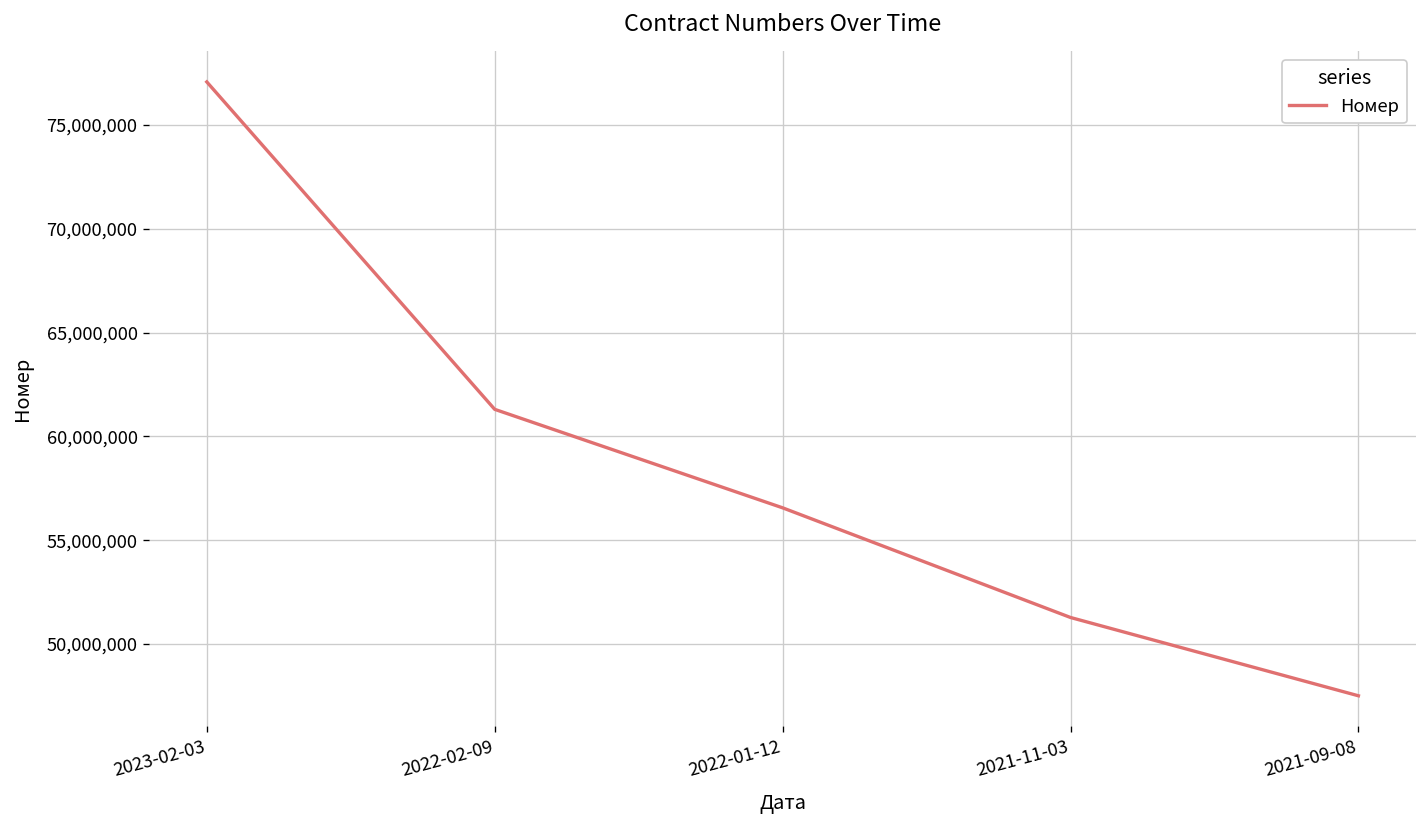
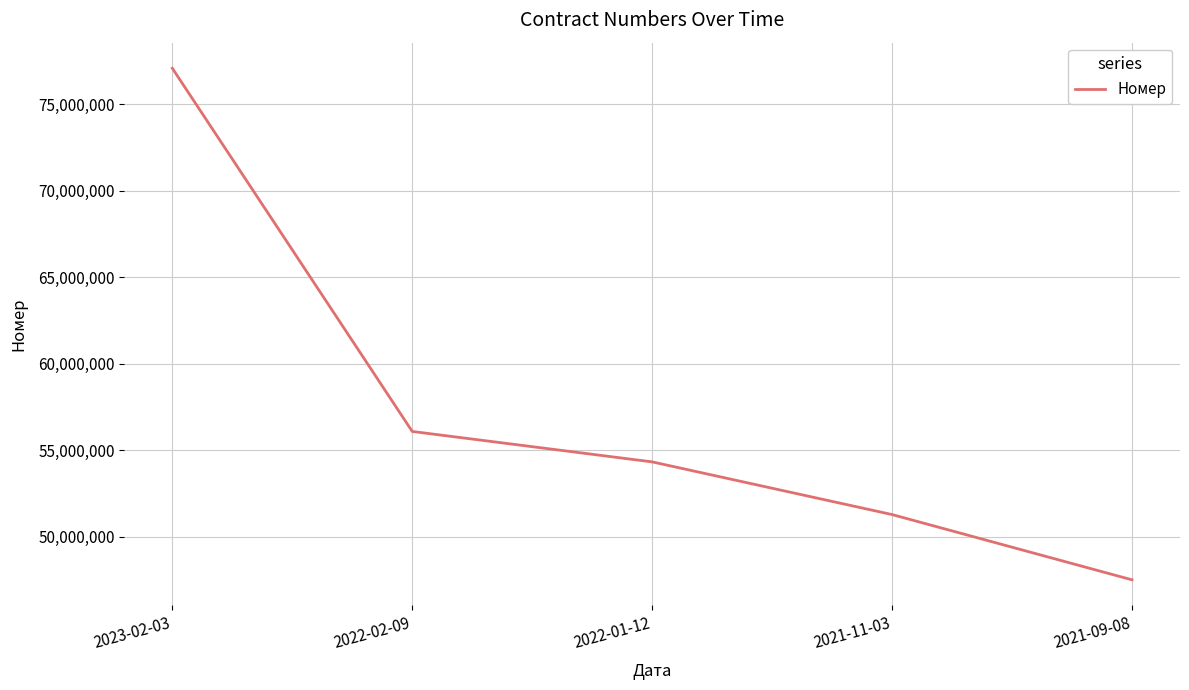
  {
    "2023-02-03": "77,100,000",
-   "2022-02-09": "61,300,000",
-   "2022-01-12": "56,600,000",
+   "2022-02-09": "56,100,000",
+   "2022-01-12": "54,300,000",
    "2021-11-03": "51,300,000",
    "2021-09-08": "47,500,000"
  }
